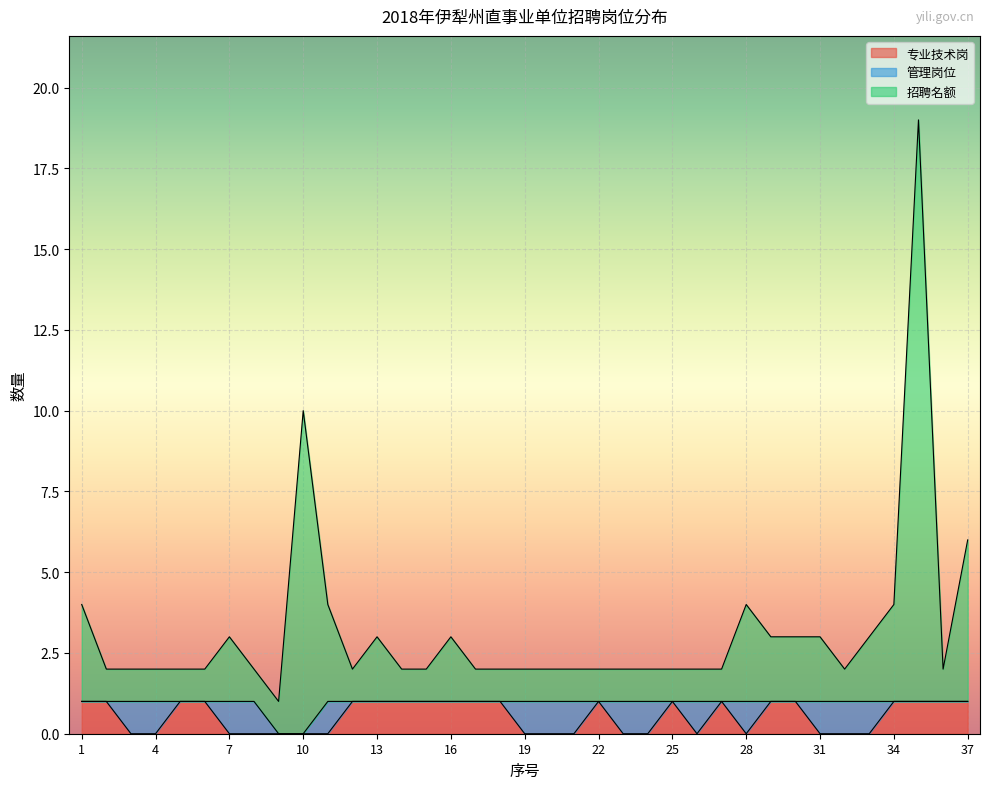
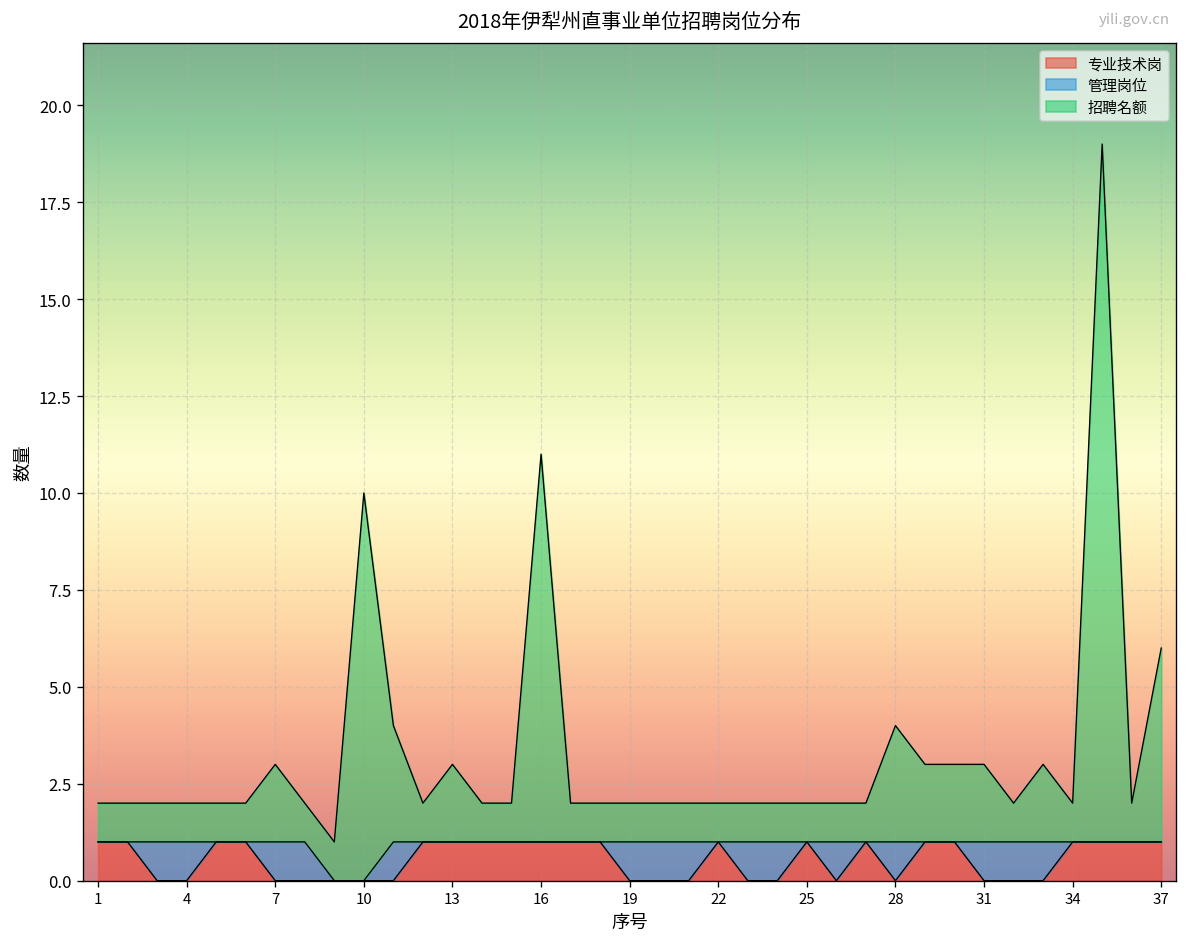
  {
    "专业技术岗": {
      "4": 0,
      "7": 0,
      "19": 0,
      "28": 0,
      "31": 0
    },
    "管理岗位": {
      "4": 1,
      "7": 1,
      "19": 1,
      "28": 1,
      "31": 1
    },
    "招聘名额": {
-     "1": 3,
+     "1": 1,
      "4": 1,
      "7": 2,
      "10": 10,
      "13": 2,
-     "16": 2,
+     "16": 10,
      "19": 1,
      "22": 1,
      "25": 1,
      "28": 3,
      "31": 2,
-     "34": 3,
+     "34": 1,
      "37": 5
    }
  }
